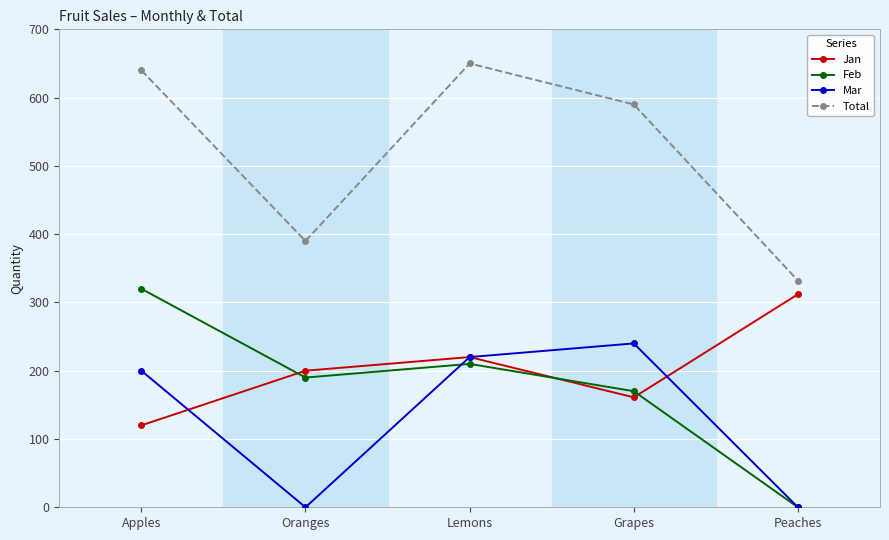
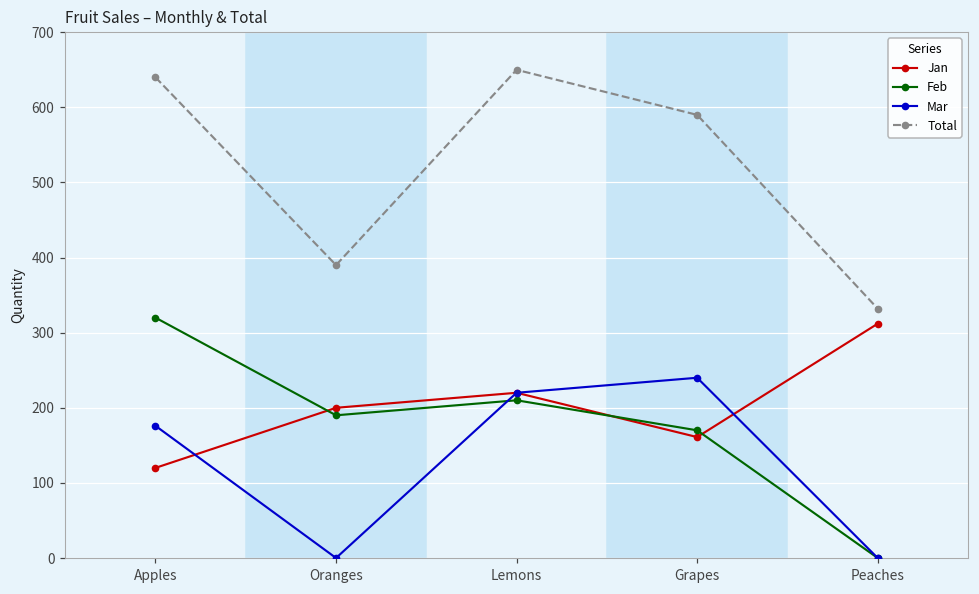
  {
    "Jan": {
      "Apples": 120,
      "Oranges": 200,
      "Grapes": 160,
      "Peaches": 310
    },
    "Feb": {
      "Apples": 320,
      "Oranges": 190,
      "Lemons": 210,
      "Grapes": 170
    },
    "Mar": {
-     "Apples": 200,
+     "Apples": 180,
      "Oranges": 0,
      "Grapes": 240
    },
    "Total": {
      "Apples": 640,
      "Oranges": 390,
      "Lemons": 650,
      "Grapes": 590,
      "Peaches": 330
    }
  }
